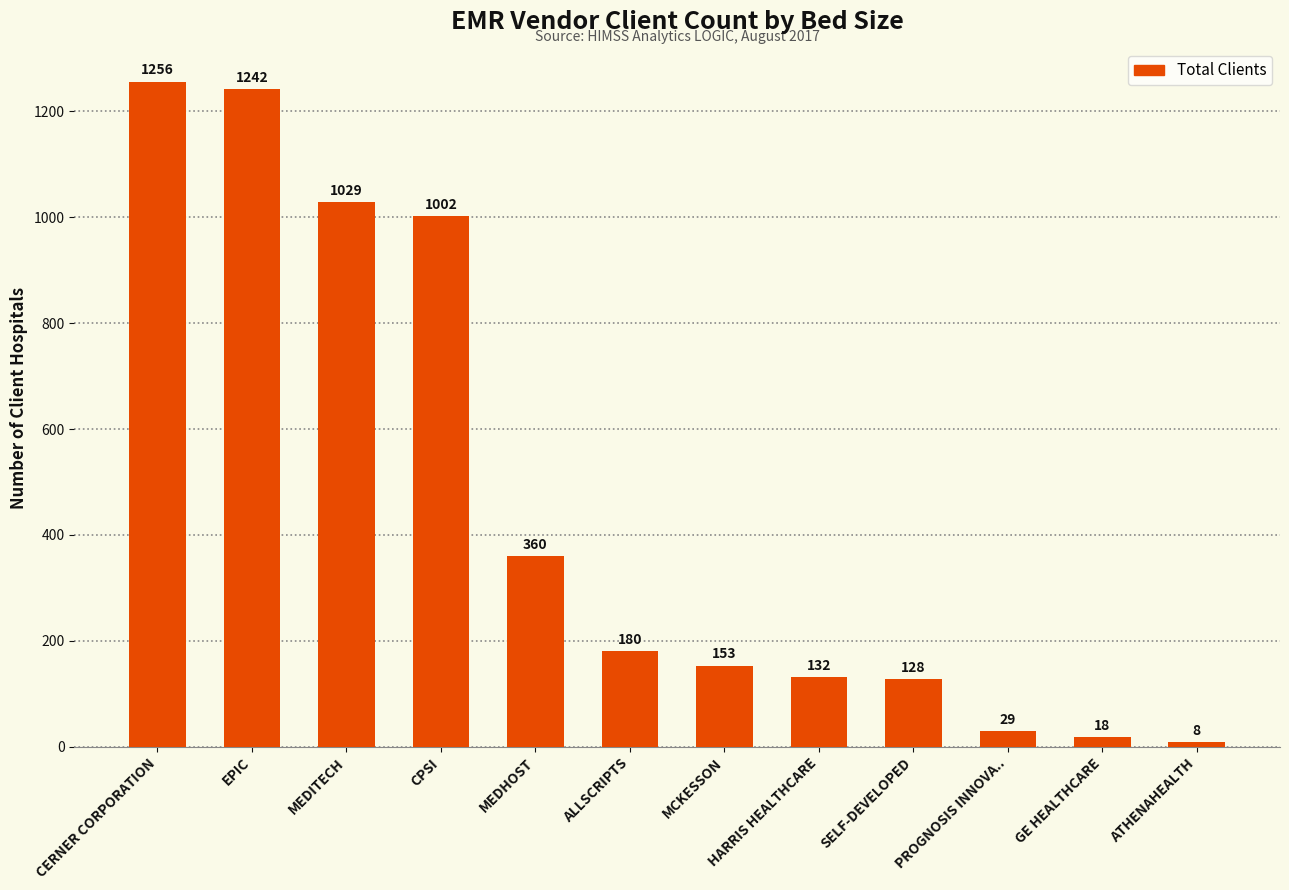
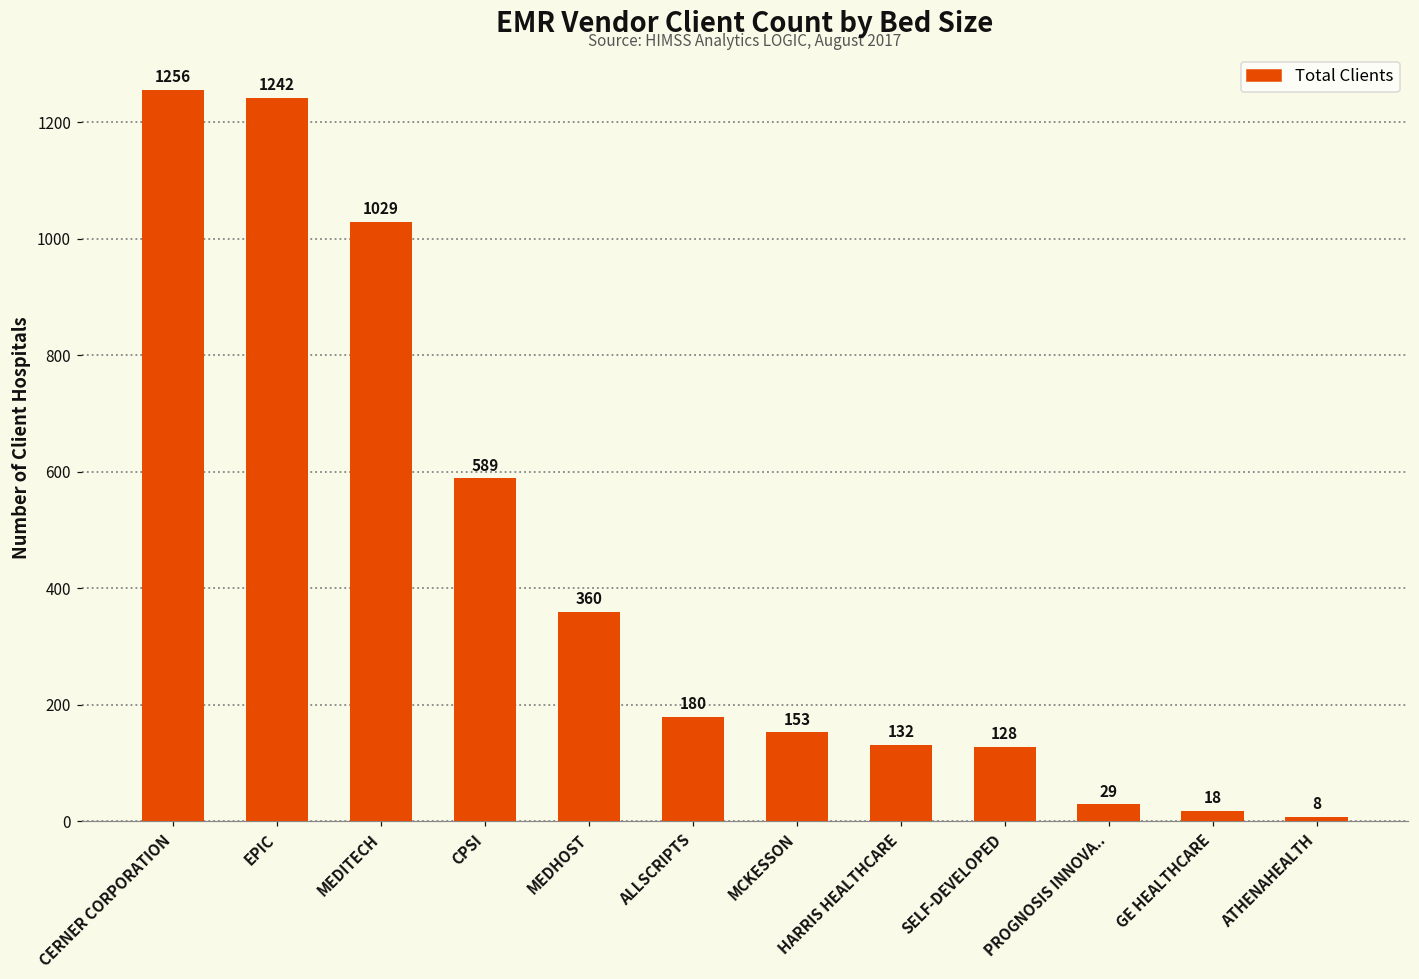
  {
    "CERNER CORPORATION": 1256,
    "EPIC": 1242,
    "MEDITECH": 1029,
-   "CPSI": 1002,
+   "CPSI": 589,
    "MEDHOST": 360,
    "ALLSCRIPTS": 180,
    "MCKESSON": 153,
    "HARRIS HEALTHCARE": 132,
    "SELF-DEVELOPED": 128,
    "PROGNOSIS INNOVA..": 29,
    "GE HEALTHCARE": 18,
    "ATHENAHEALTH": 8
  }
